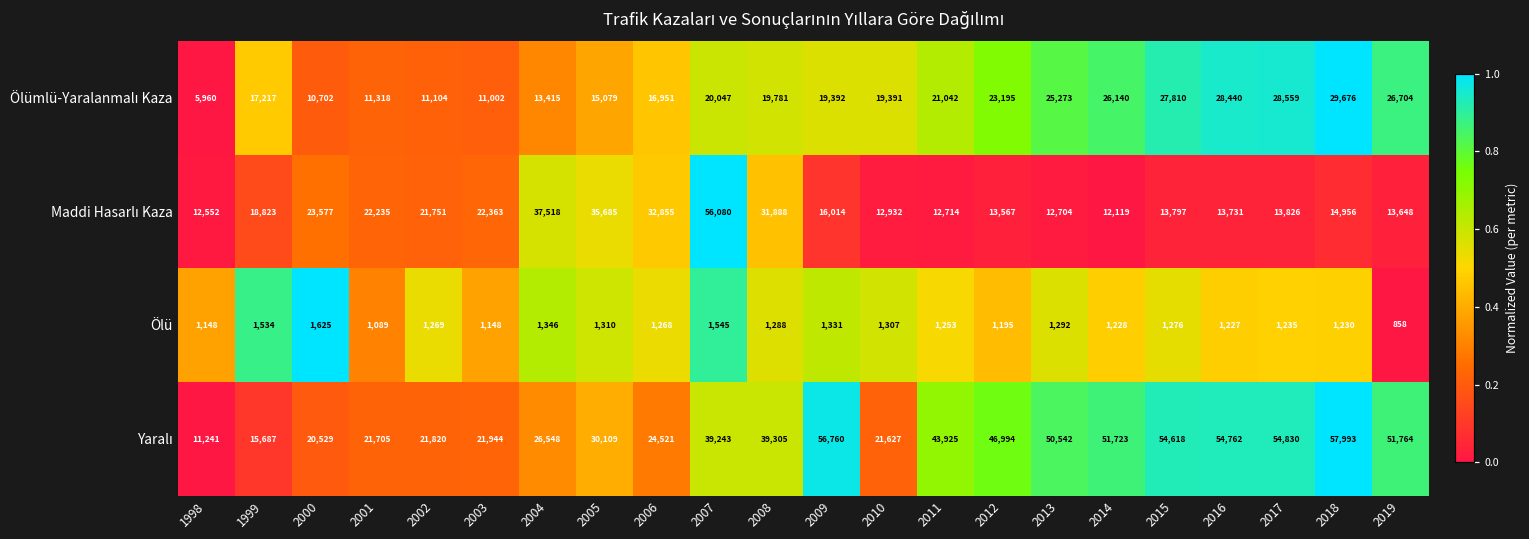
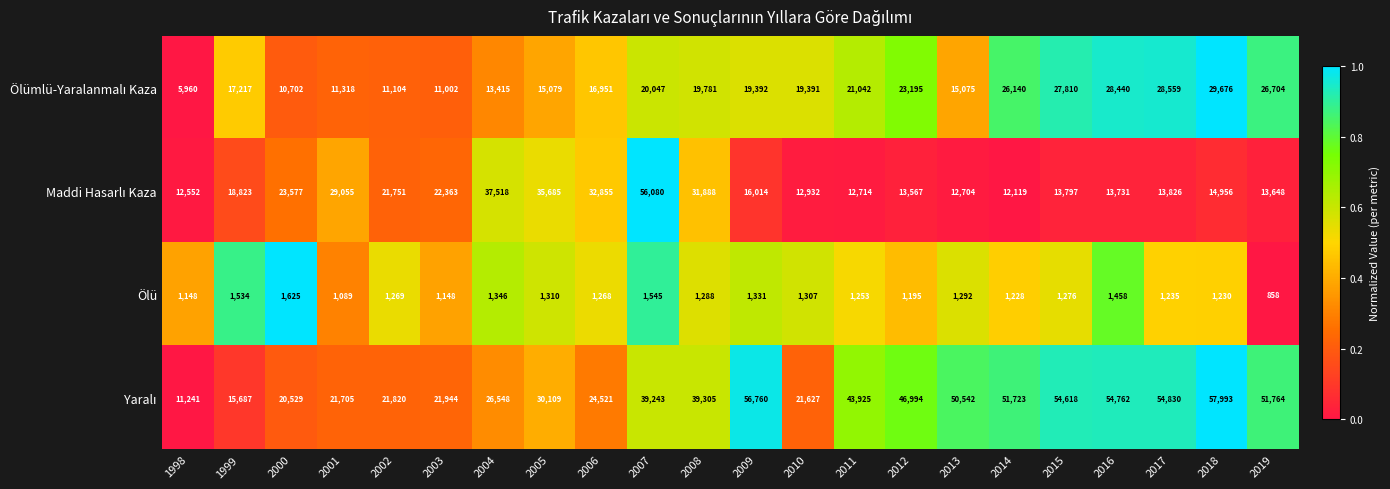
  {
    "Ölümlü-Yaralanmalı Kaza": {
      "1998": "5,960",
      "1999": "17,217",
      "2000": "10,702",
      "2001": "11,318",
      "2002": "11,104",
      "2003": "11,002",
      "2004": "13,415",
      "2005": "15,079",
      "2006": "16,951",
      "2007": "20,047",
      "2008": "19,781",
      "2009": "19,392",
      "2010": "19,391",
      "2011": "21,042",
      "2012": "23,195",
-     "2013": "25,273",
+     "2013": "15,075",
      "2014": "26,140",
      "2015": "27,810",
      "2016": "28,440",
      "2017": "28,559",
      "2018": "29,676",
      "2019": "26,704"
    },
    "Maddi Hasarlı Kaza": {
      "1998": "12,552",
      "1999": "18,823",
      "2000": "23,577",
-     "2001": "22,235",
+     "2001": "29,055",
      "2002": "21,751",
      "2003": "22,363",
      "2004": "37,518",
      "2005": "35,685",
      "2006": "32,855",
      "2007": "56,080",
      "2008": "31,888",
      "2009": "16,014",
      "2010": "12,932",
      "2011": "12,714",
      "2012": "13,567",
      "2013": "12,704",
      "2014": "12,119",
      "2015": "13,797",
      "2016": "13,731",
      "2017": "13,826",
      "2018": "14,956",
      "2019": "13,648"
    },
    "Ölü": {
      "1998": "1,148",
      "1999": "1,534",
      "2000": "1,625",
      "2001": "1,089",
      "2002": "1,269",
      "2003": "1,148",
      "2004": "1,346",
      "2005": "1,310",
      "2006": "1,268",
      "2007": "1,545",
      "2008": "1,288",
      "2009": "1,331",
      "2010": "1,307",
      "2011": "1,253",
      "2012": "1,195",
      "2013": "1,292",
      "2014": "1,228",
      "2015": "1,276",
-     "2016": "1,227",
+     "2016": "1,458",
      "2017": "1,235",
      "2018": "1,230",
      "2019": "858"
    },
    "Yaralı": {
      "1998": "11,241",
      "1999": "15,687",
      "2000": "20,529",
      "2001": "21,705",
      "2002": "21,820",
      "2003": "21,944",
      "2004": "26,548",
      "2005": "30,109",
      "2006": "24,521",
      "2007": "39,243",
      "2008": "39,305",
      "2009": "56,760",
      "2010": "21,627",
      "2011": "43,925",
      "2012": "46,994",
      "2013": "50,542",
      "2014": "51,723",
      "2015": "54,618",
      "2016": "54,762",
      "2017": "54,830",
      "2018": "57,993",
      "2019": "51,764"
    }
  }
